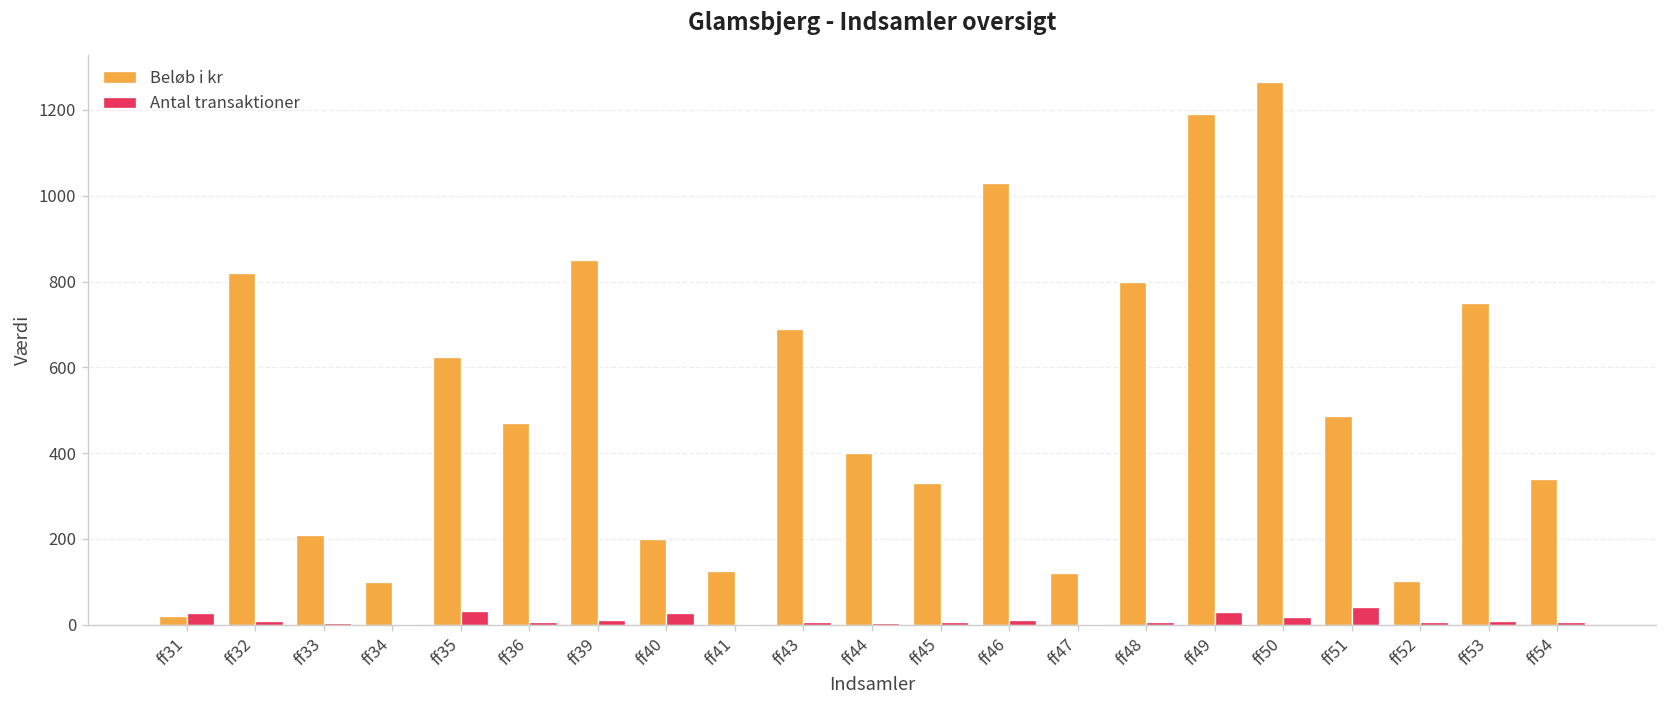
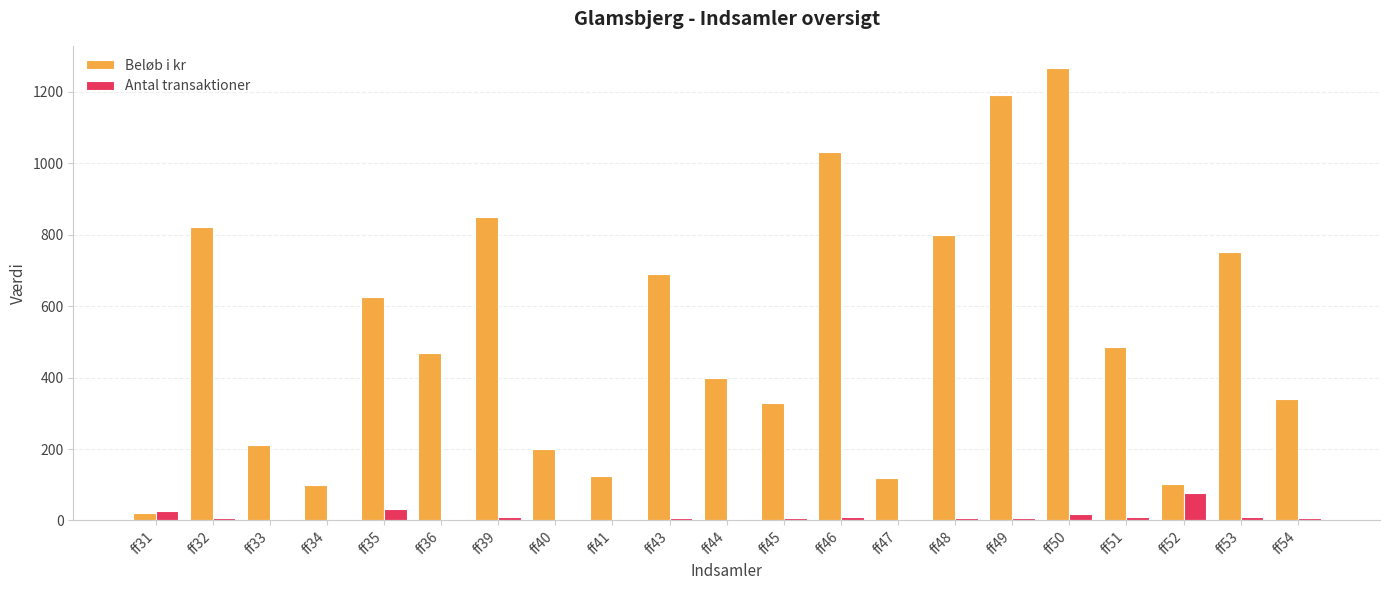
  {
    "Beløb i kr": {
      "ff31": 20,
      "ff32": 820,
      "ff33": 210,
      "ff34": 100,
      "ff35": 630,
      "ff36": 470,
      "ff39": 850,
      "ff40": 200,
      "ff41": 130,
      "ff43": 690,
      "ff44": 400,
      "ff45": 330,
      "ff46": 1030,
      "ff47": 120,
      "ff48": 800,
      "ff49": 1190,
      "ff50": 1270,
      "ff51": 490,
      "ff52": 100,
      "ff53": 750,
      "ff54": 340
    },
    "Antal transaktioner": {
      "ff31": 30,
      "ff32": 10,
      "ff35": 30,
      "ff39": 10,
-     "ff40": 30,
+     "ff40": 0,
      "ff46": 10,
      "ff48": 10,
-     "ff49": 30,
+     "ff49": 10,
      "ff50": 20,
-     "ff51": 40,
-     "ff52": 10,
+     "ff51": 10,
+     "ff52": 80,
      "ff53": 10,
      "ff54": 10
    }
  }
